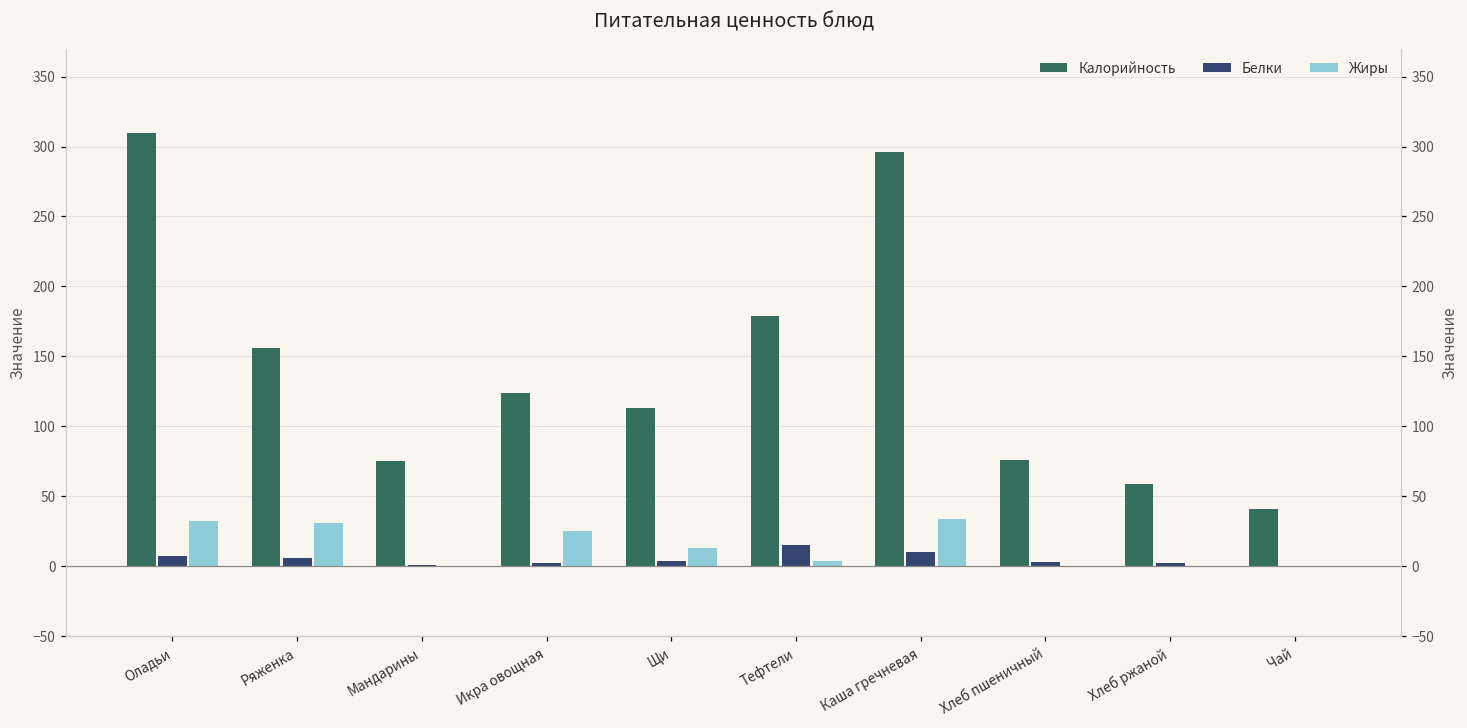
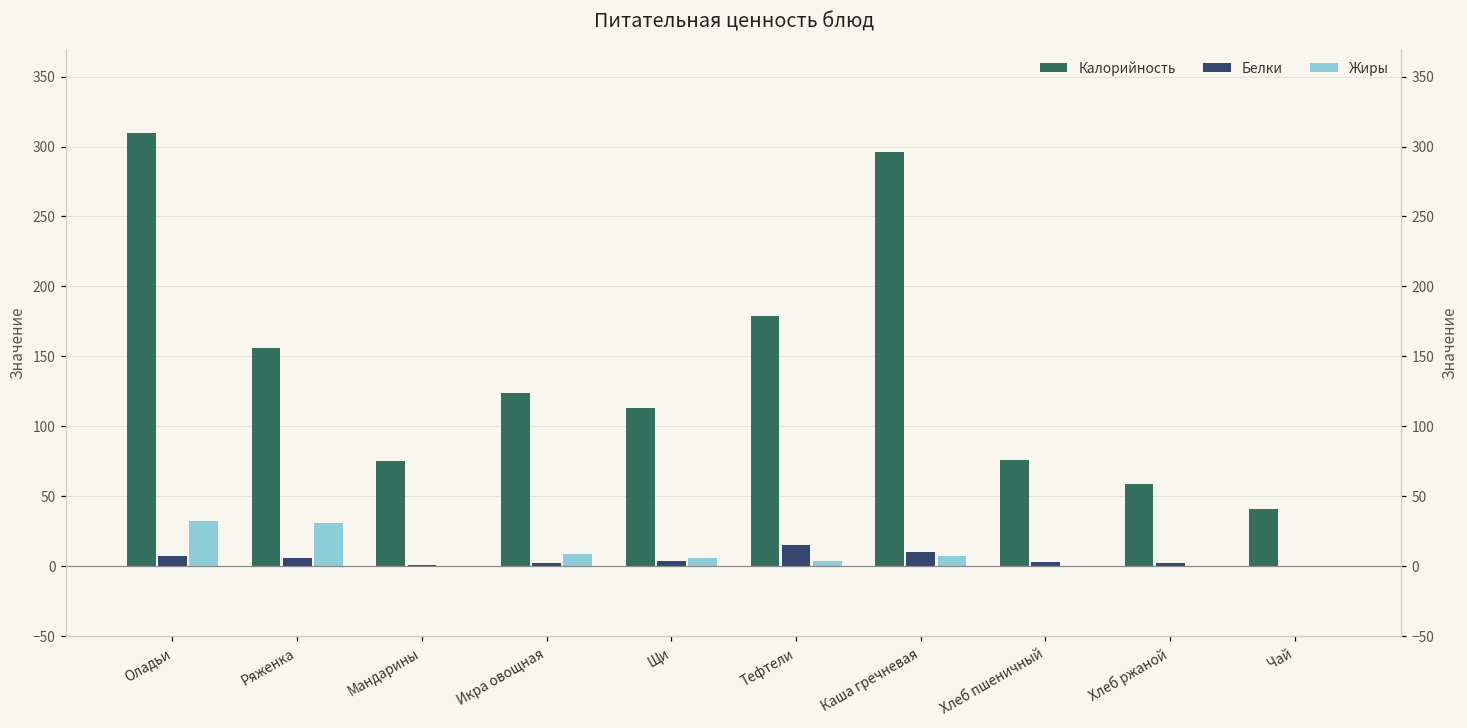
  {
    "Жиры": {
      "Оладьи": 32,
      "Ряженка": 31,
      "Мандарины": 0,
-     "Икра овощная": 25,
-     "Щи": 13,
+     "Икра овощная": 9,
+     "Щи": 6,
      "Тефтели": 4,
-     "Каша гречневая": 34,
+     "Каша гречневая": 7,
      "Хлеб пшеничный": 0,
      "Хлеб ржаной": 0,
      "Чай": 0
    }
  }
